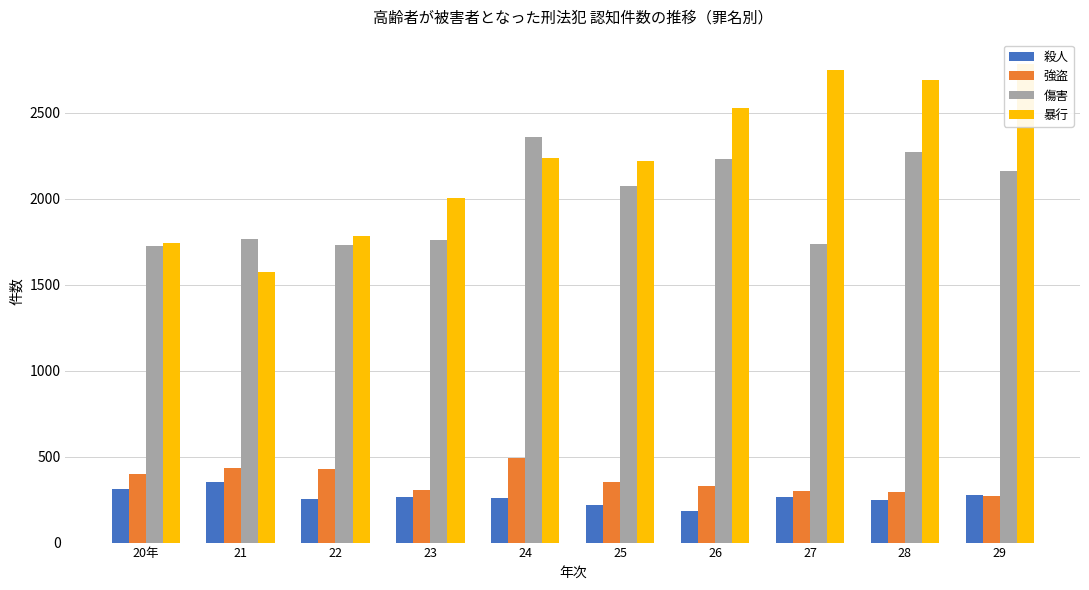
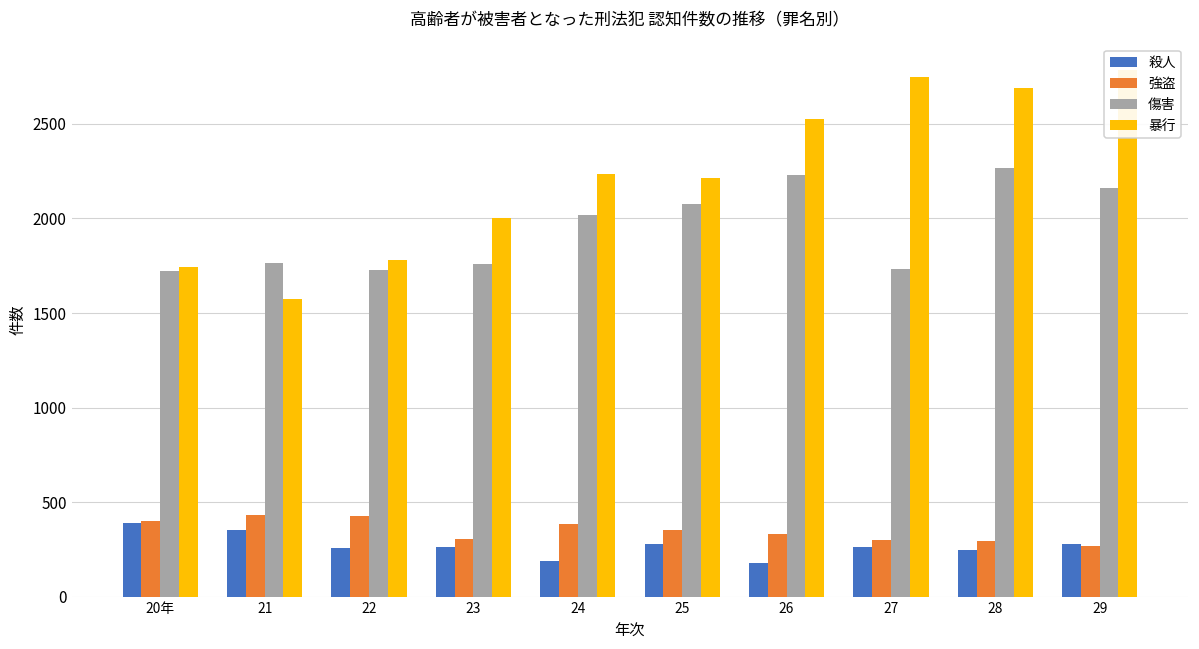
  {
    "殺人": {
-     "20年": 310,
+     "20年": 390,
      "21": 350,
      "22": 260,
      "23": 260,
-     "24": 260,
-     "25": 220,
+     "24": 190,
+     "25": 280,
      "26": 180,
      "27": 270,
      "28": 250,
      "29": 280
    },
    "強盗": {
      "20年": 400,
      "21": 430,
      "22": 430,
      "23": 310,
-     "24": 490,
+     "24": 380,
      "25": 360,
      "26": 330,
      "27": 300,
      "28": 300,
      "29": 270
    },
    "傷害": {
      "20年": 1720,
      "21": 1770,
      "22": 1730,
      "23": 1760,
-     "24": 2360,
+     "24": 2020,
      "25": 2080,
      "26": 2230,
      "27": 1730,
      "28": 2270,
      "29": 2160
    },
    "暴行": {
      "20年": 1740,
      "21": 1570,
      "22": 1780,
      "23": 2000,
      "24": 2240,
      "25": 2220,
      "26": 2530,
      "27": 2750,
      "28": 2690
    }
  }
